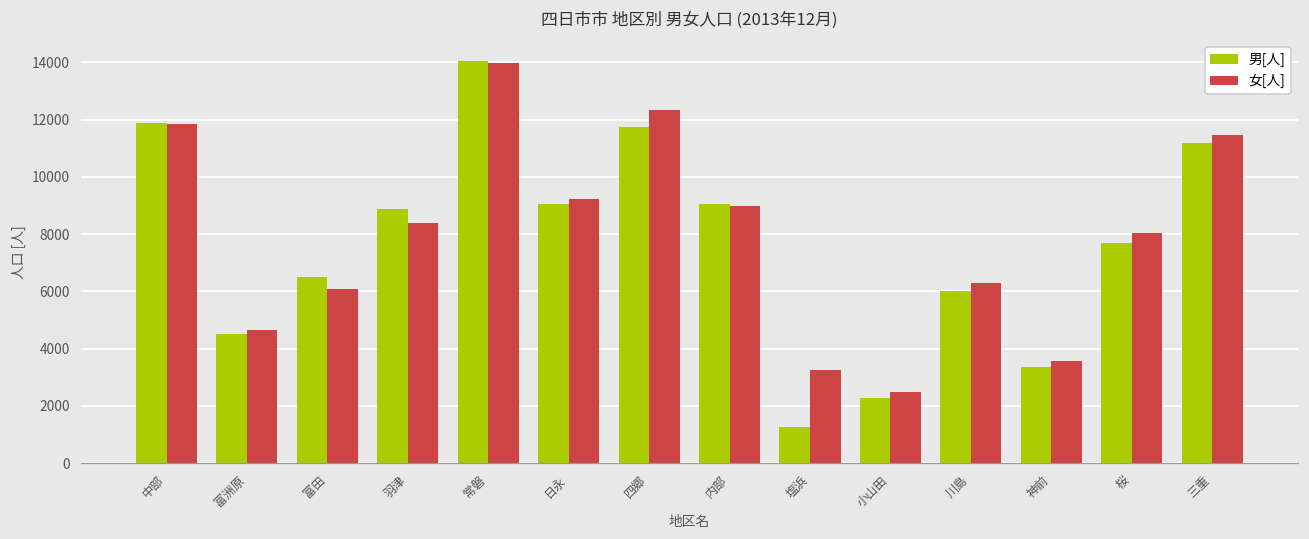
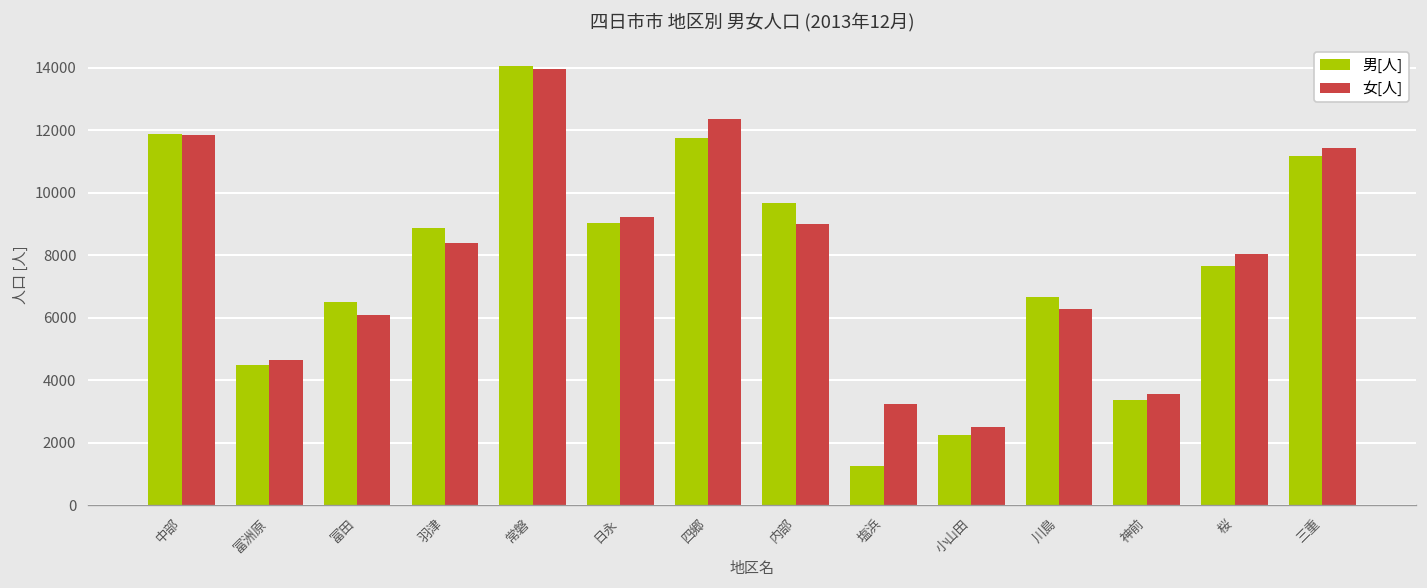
  {
    "男[人]": {
      "中部": 11900,
      "富洲原": 4500,
      "富田": 6500,
      "羽津": 8900,
      "常磐": 14100,
      "日永": 9100,
      "四郷": 11700,
-     "内部": 9100,
+     "内部": 9700,
      "塩浜": 1300,
      "小山田": 2300,
-     "川島": 6000,
+     "川島": 6700,
      "神前": 3400,
      "桜": 7700,
      "三重": 11200
    },
    "女[人]": {
      "中部": 11800,
      "富洲原": 4700,
      "富田": 6100,
      "羽津": 8400,
      "常磐": 14000,
      "日永": 9200,
      "四郷": 12300,
      "内部": 9000,
      "塩浜": 3300,
      "小山田": 2500,
      "川島": 6300,
      "神前": 3600,
      "桜": 8000,
      "三重": 11500
    }
  }
